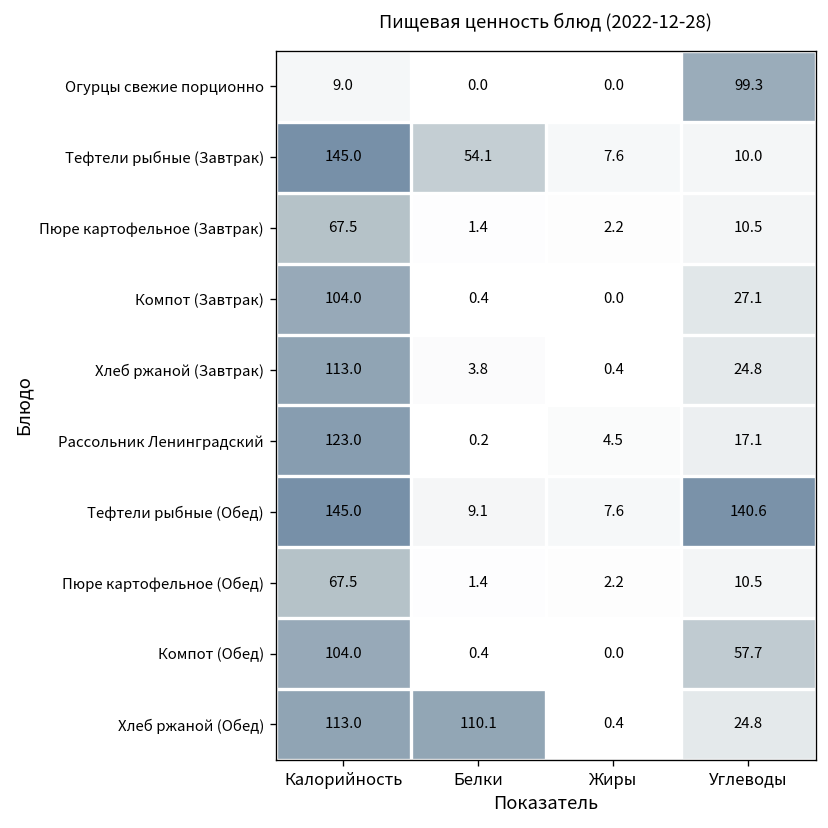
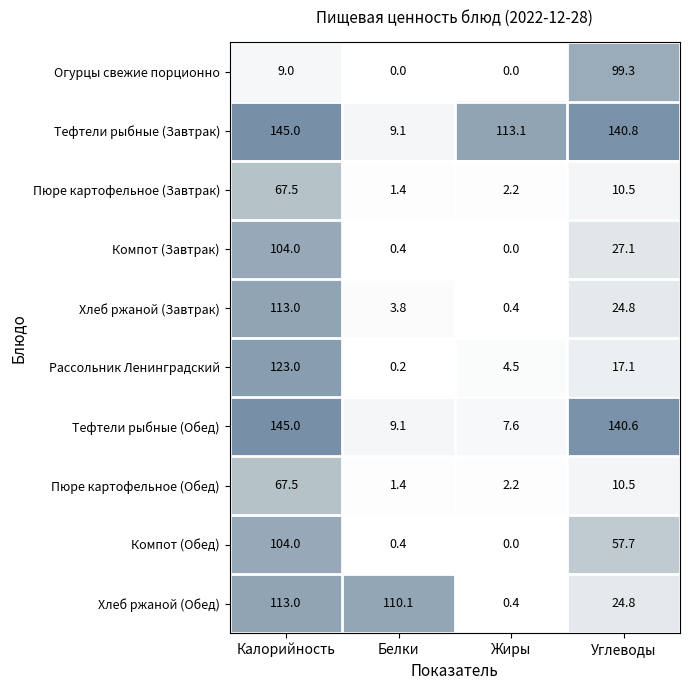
  {
    "Огурцы свежие порционно": {
      "Калорийность": 9.0,
      "Белки": 0.0,
      "Жиры": 0.0,
      "Углеводы": 99.3
    },
    "Тефтели рыбные (Завтрак)": {
      "Калорийность": 145.0,
-     "Белки": 54.1,
-     "Жиры": 7.6,
-     "Углеводы": 10.0
+     "Белки": 9.1,
+     "Жиры": 113.1,
+     "Углеводы": 140.8
    },
    "Пюре картофельное (Завтрак)": {
      "Калорийность": 67.5,
      "Белки": 1.4,
      "Жиры": 2.2,
      "Углеводы": 10.5
    },
    "Компот (Завтрак)": {
      "Калорийность": 104.0,
      "Белки": 0.4,
      "Жиры": 0.0,
      "Углеводы": 27.1
    },
    "Хлеб ржаной (Завтрак)": {
      "Калорийность": 113.0,
      "Белки": 3.8,
      "Жиры": 0.4,
      "Углеводы": 24.8
    },
    "Рассольник Ленинградский": {
      "Калорийность": 123.0,
      "Белки": 0.2,
      "Жиры": 4.5,
      "Углеводы": 17.1
    },
    "Тефтели рыбные (Обед)": {
      "Калорийность": 145.0,
      "Белки": 9.1,
      "Жиры": 7.6,
      "Углеводы": 140.6
    },
    "Пюре картофельное (Обед)": {
      "Калорийность": 67.5,
      "Белки": 1.4,
      "Жиры": 2.2,
      "Углеводы": 10.5
    },
    "Компот (Обед)": {
      "Калорийность": 104.0,
      "Белки": 0.4,
      "Жиры": 0.0,
      "Углеводы": 57.7
    },
    "Хлеб ржаной (Обед)": {
      "Калорийность": 113.0,
      "Белки": 110.1,
      "Жиры": 0.4,
      "Углеводы": 24.8
    }
  }
